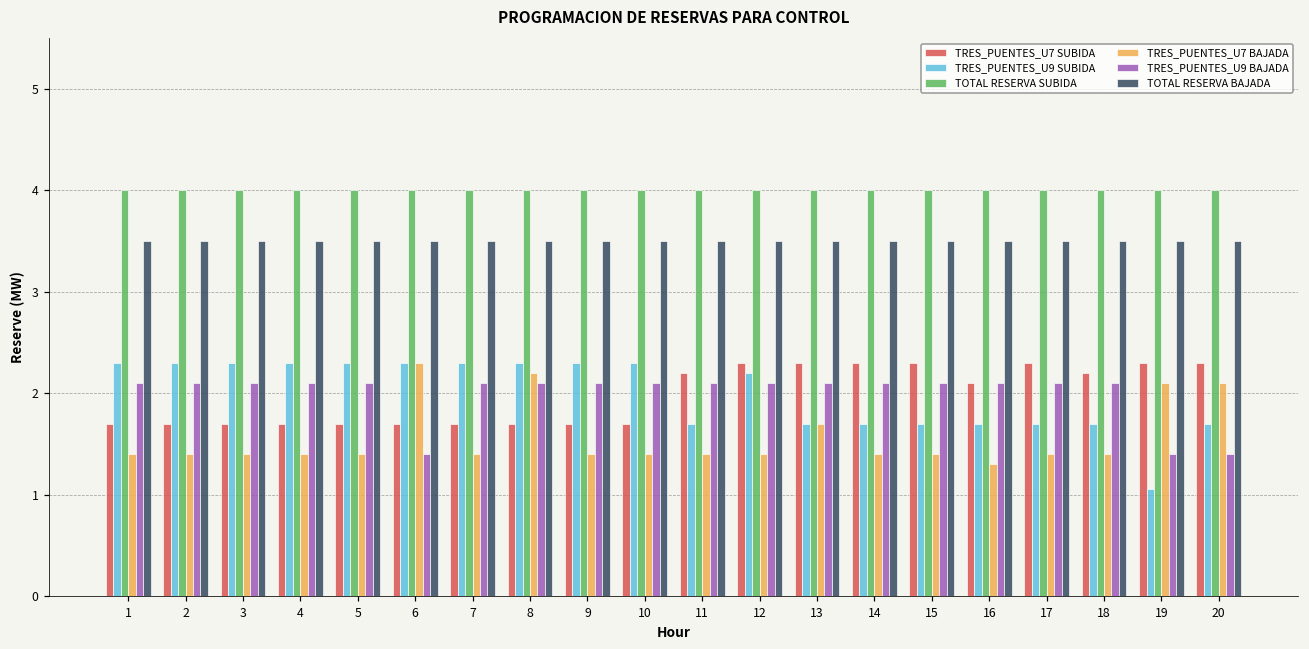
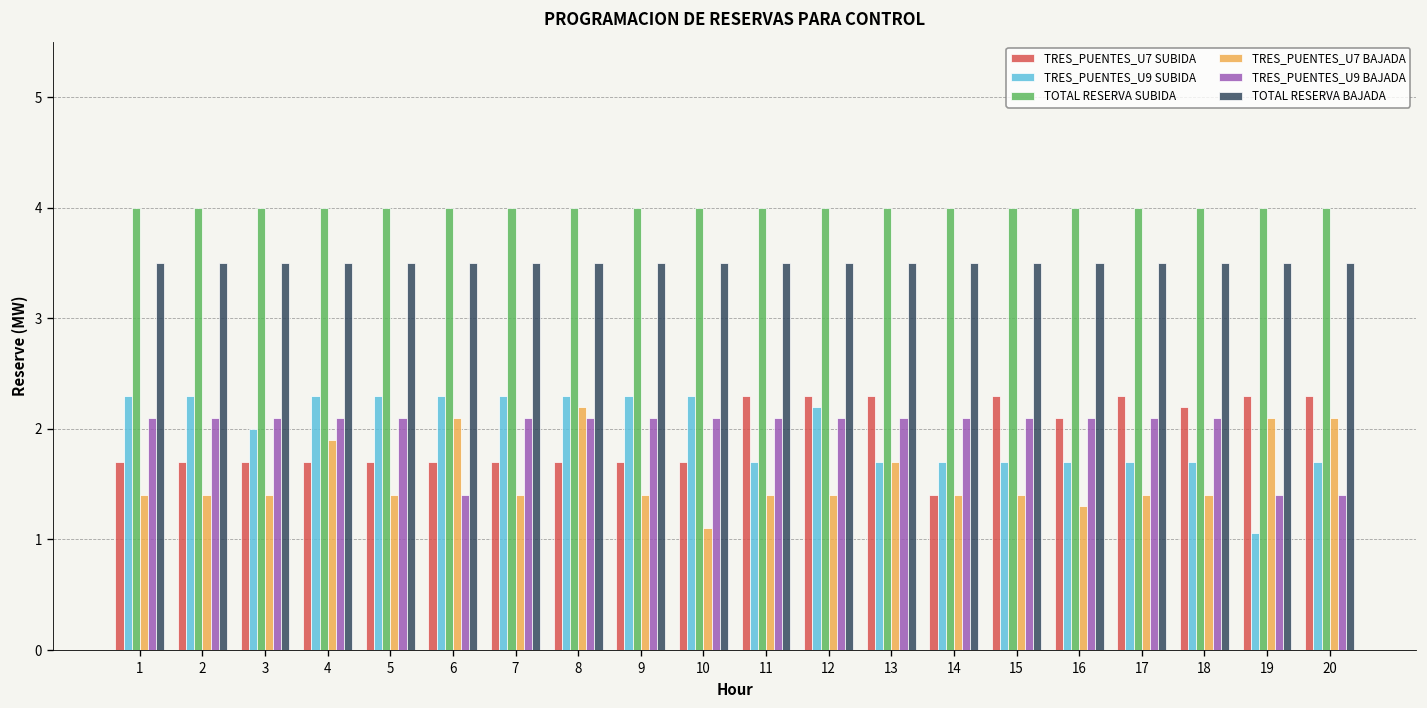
  {
    "TRES_PUENTES_U7 SUBIDA": {
      "1": 1.7,
      "2": 1.7,
      "3": 1.7,
      "4": 1.7,
      "5": 1.7,
      "6": 1.7,
      "7": 1.7,
      "8": 1.7,
      "9": 1.7,
      "10": 1.7,
-     "11": 2.2,
+     "11": 2.3,
      "12": 2.3,
      "13": 2.3,
-     "14": 2.3,
+     "14": 1.4,
      "15": 2.3,
      "16": 2.1,
      "17": 2.3,
      "18": 2.2,
      "19": 2.3,
      "20": 2.3
    },
    "TRES_PUENTES_U9 SUBIDA": {
      "1": 2.3,
      "2": 2.3,
-     "3": 2.3,
+     "3": 2.0,
      "4": 2.3,
      "5": 2.3,
      "6": 2.3,
      "7": 2.3,
      "8": 2.3,
      "9": 2.3,
      "10": 2.3,
      "11": 1.7,
      "12": 2.2,
      "13": 1.7,
      "14": 1.7,
      "15": 1.7,
      "16": 1.7,
      "17": 1.7,
      "18": 1.7,
      "19": 1.1,
      "20": 1.7
    },
    "TOTAL RESERVA SUBIDA": {
      "1": 4.0,
      "2": 4.0,
      "3": 4.0,
      "4": 4.0,
      "5": 4.0,
      "6": 4.0,
      "7": 4.0,
      "8": 4.0,
      "9": 4.0,
      "10": 4.0,
      "11": 4.0,
      "12": 4.0,
      "13": 4.0,
      "14": 4.0,
      "15": 4.0,
      "16": 4.0,
      "17": 4.0,
      "18": 4.0,
      "19": 4.0,
      "20": 4.0
    },
    "TRES_PUENTES_U7 BAJADA": {
      "1": 1.4,
      "2": 1.4,
      "3": 1.4,
-     "4": 1.4,
+     "4": 1.9,
      "5": 1.4,
-     "6": 2.3,
+     "6": 2.1,
      "7": 1.4,
      "8": 2.2,
      "9": 1.4,
-     "10": 1.4,
+     "10": 1.1,
      "11": 1.4,
      "12": 1.4,
      "13": 1.7,
      "14": 1.4,
      "15": 1.4,
      "16": 1.3,
      "17": 1.4,
      "18": 1.4,
      "19": 2.1,
      "20": 2.1
    },
    "TRES_PUENTES_U9 BAJADA": {
      "1": 2.1,
      "2": 2.1,
      "3": 2.1,
      "4": 2.1,
      "5": 2.1,
      "6": 1.4,
      "7": 2.1,
      "8": 2.1,
      "9": 2.1,
      "10": 2.1,
      "11": 2.1,
      "12": 2.1,
      "13": 2.1,
      "14": 2.1,
      "15": 2.1,
      "16": 2.1,
      "17": 2.1,
      "18": 2.1,
      "19": 1.4,
      "20": 1.4
    },
    "TOTAL RESERVA BAJADA": {
      "1": 3.5,
      "2": 3.5,
      "3": 3.5,
      "4": 3.5,
      "5": 3.5,
      "6": 3.5,
      "7": 3.5,
      "8": 3.5,
      "9": 3.5,
      "10": 3.5,
      "11": 3.5,
      "12": 3.5,
      "13": 3.5,
      "14": 3.5,
      "15": 3.5,
      "16": 3.5,
      "17": 3.5,
      "18": 3.5,
      "19": 3.5,
      "20": 3.5
    }
  }
